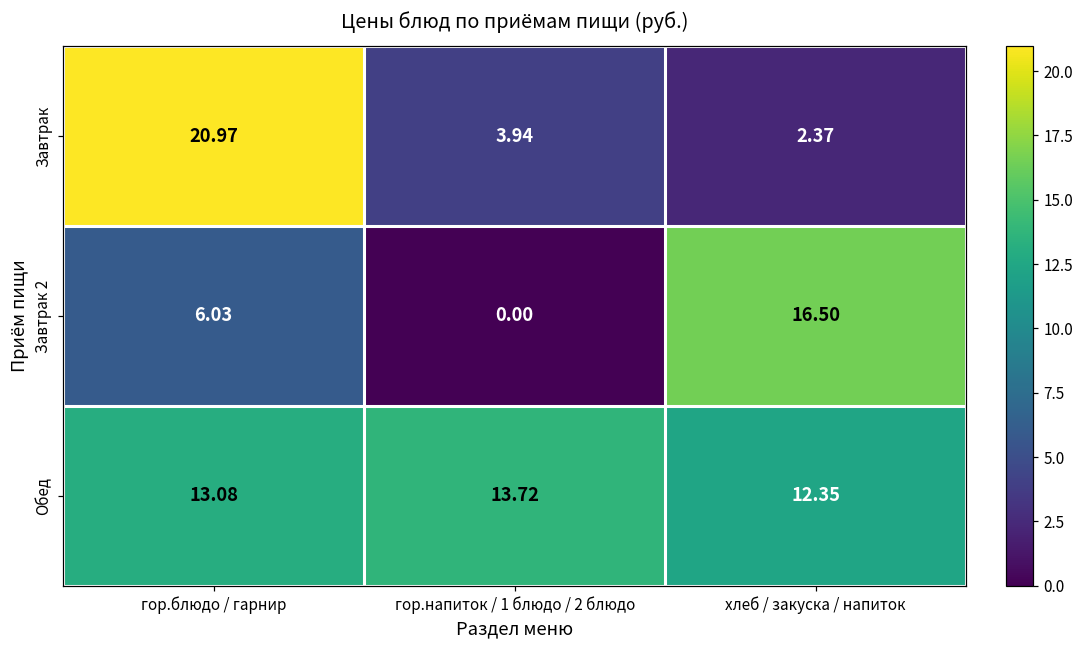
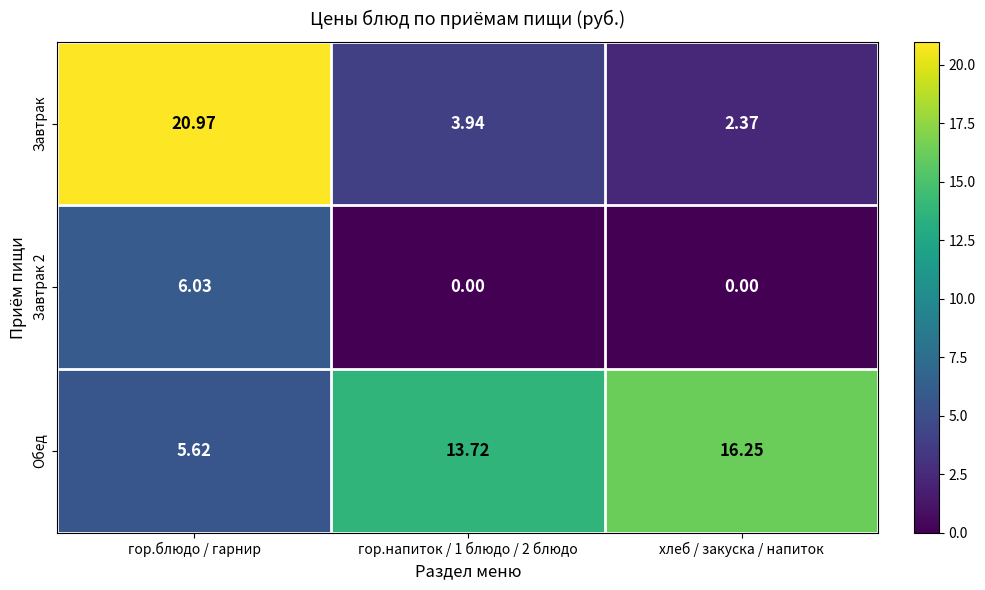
  {
    "Завтрак": {
      "гор.блюдо / гарнир": 20.97,
      "гор.напиток / 1 блюдо / 2 блюдо": 3.94,
      "хлеб / закуска / напиток": 2.37
    },
    "Завтрак 2": {
      "гор.блюдо / гарнир": 6.03,
      "гор.напиток / 1 блюдо / 2 блюдо": 0.00,
-     "хлеб / закуска / напиток": 16.50
+     "хлеб / закуска / напиток": 0.00
    },
    "Обед": {
-     "гор.блюдо / гарнир": 13.08,
+     "гор.блюдо / гарнир": 5.62,
      "гор.напиток / 1 блюдо / 2 блюдо": 13.72,
-     "хлеб / закуска / напиток": 12.35
+     "хлеб / закуска / напиток": 16.25
    }
  }
